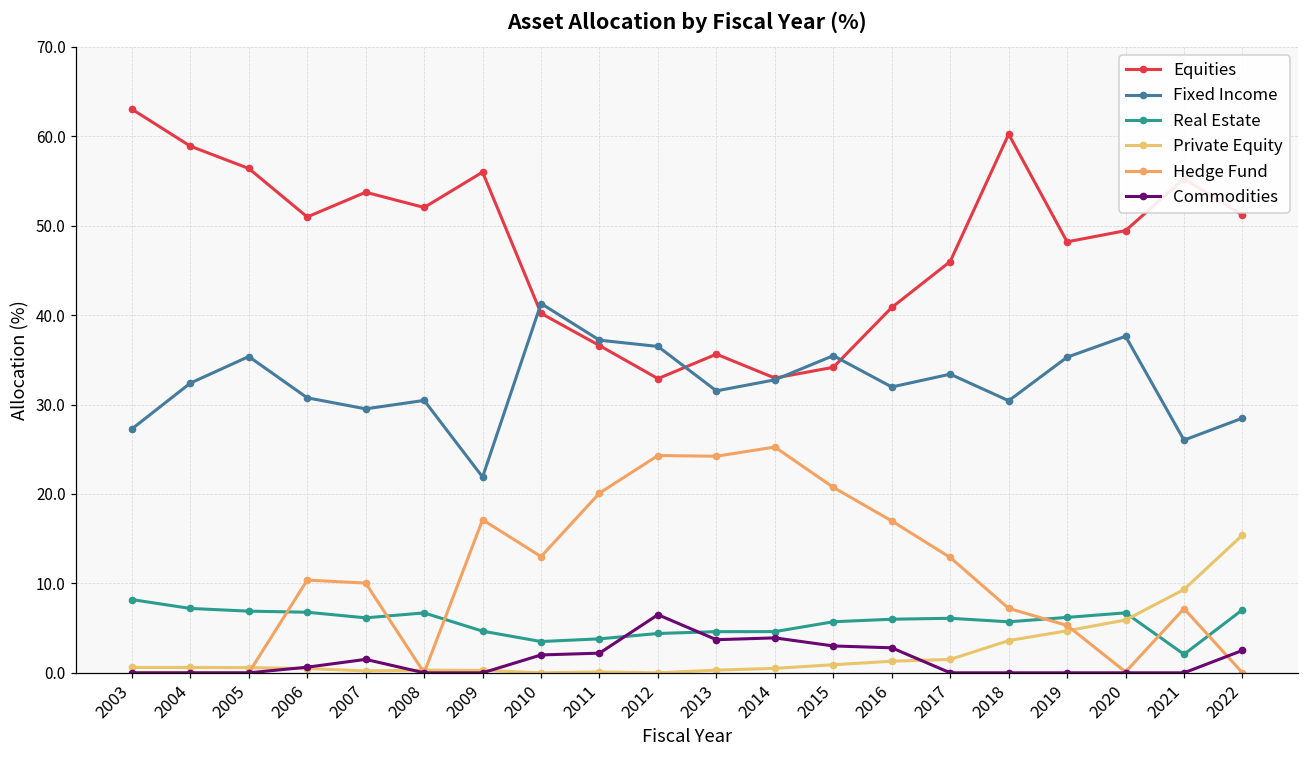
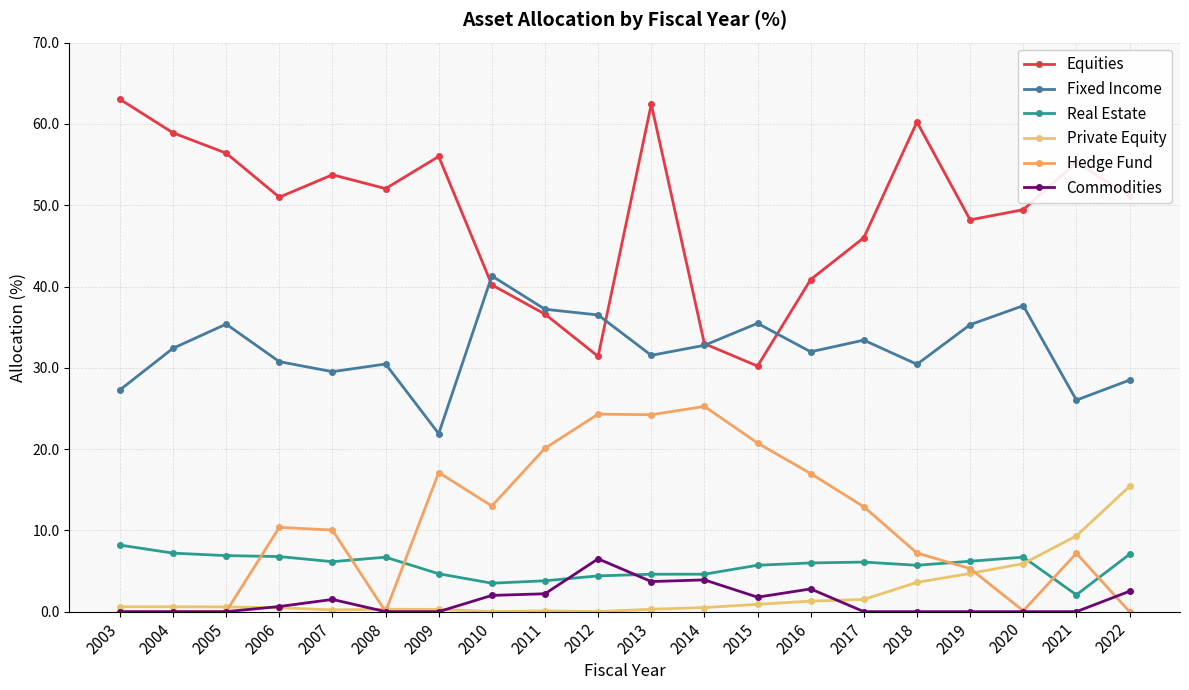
  {
    "Equities": {
      "2003": 63,
      "2004": 59,
      "2005": 56,
      "2006": 51,
      "2007": 54,
      "2008": 52,
      "2009": 56,
      "2010": 40,
      "2011": 37,
-     "2012": 33,
-     "2013": 36,
-     "2015": 34,
+     "2012": 31,
+     "2013": 62,
+     "2015": 30,
      "2016": 41,
      "2017": 46,
      "2018": 60,
      "2019": 48,
      "2020": 49
    },
    "Commodities": {
      "2007": 2,
      "2010": 2,
      "2011": 2,
      "2012": 7,
      "2013": 4,
      "2014": 4,
-     "2015": 3,
+     "2015": 2,
      "2016": 3,
      "2017": 0,
      "2018": 0,
      "2019": 0,
      "2021": 0,
      "2022": 3
    }
  }
